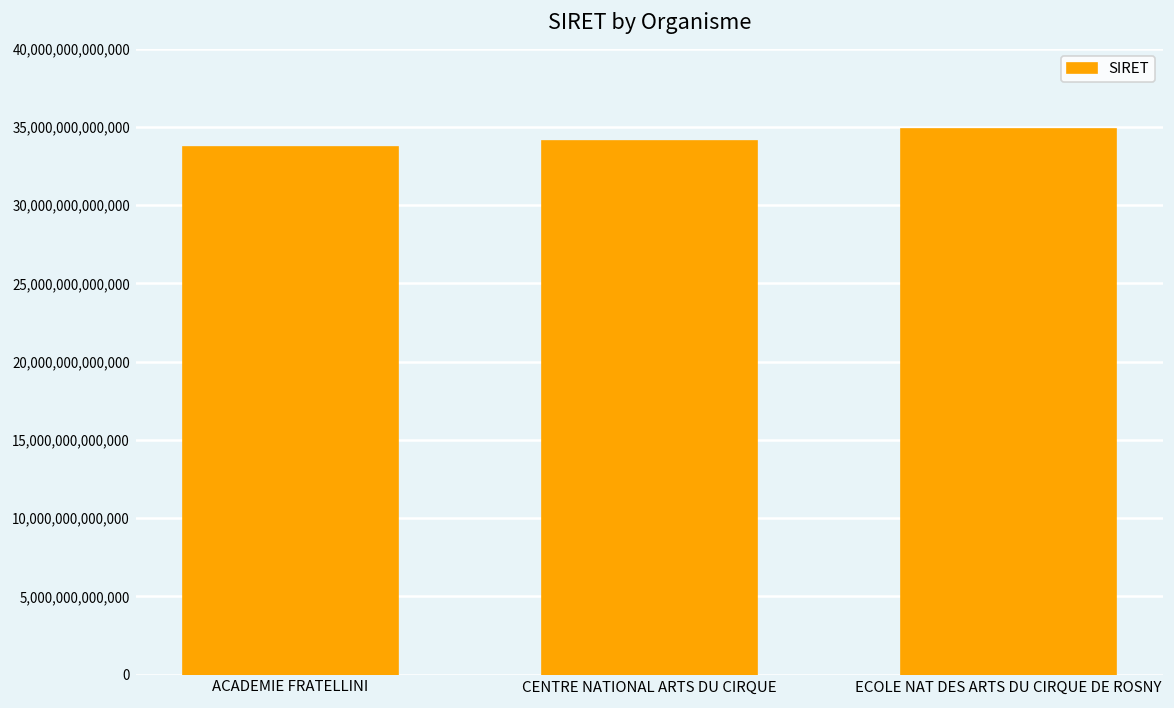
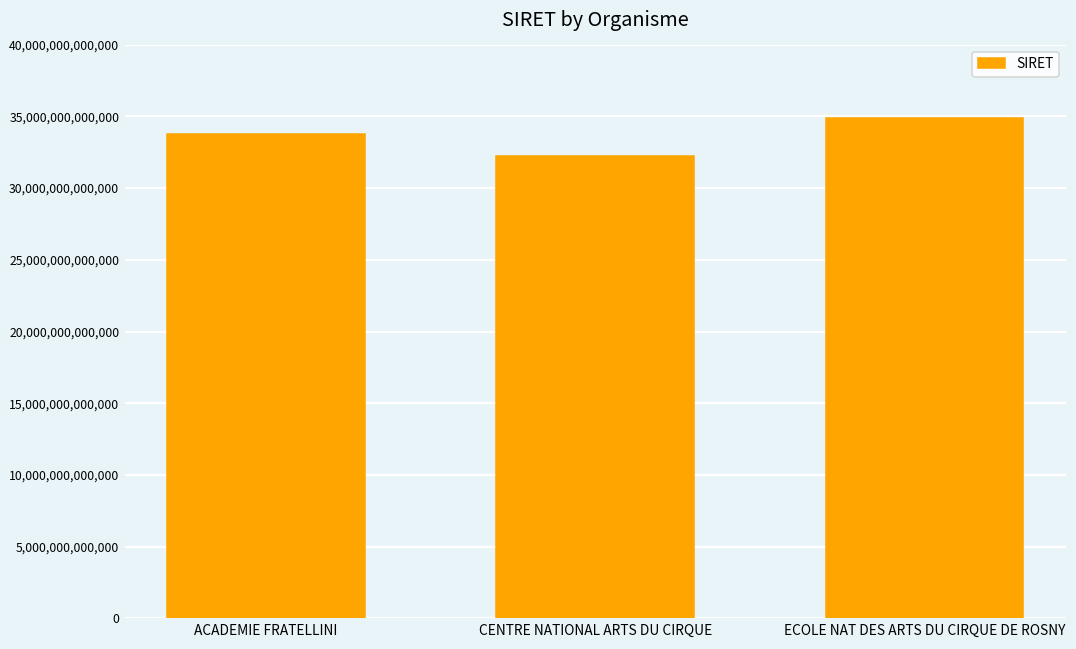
  {
    "ACADEMIE FRATELLINI": "33,700,000,000,000",
-   "CENTRE NATIONAL ARTS DU CIRQUE": "34,100,000,000,000",
+   "CENTRE NATIONAL ARTS DU CIRQUE": "32,300,000,000,000",
    "ECOLE NAT DES ARTS DU CIRQUE DE ROSNY": "34,900,000,000,000"
  }
